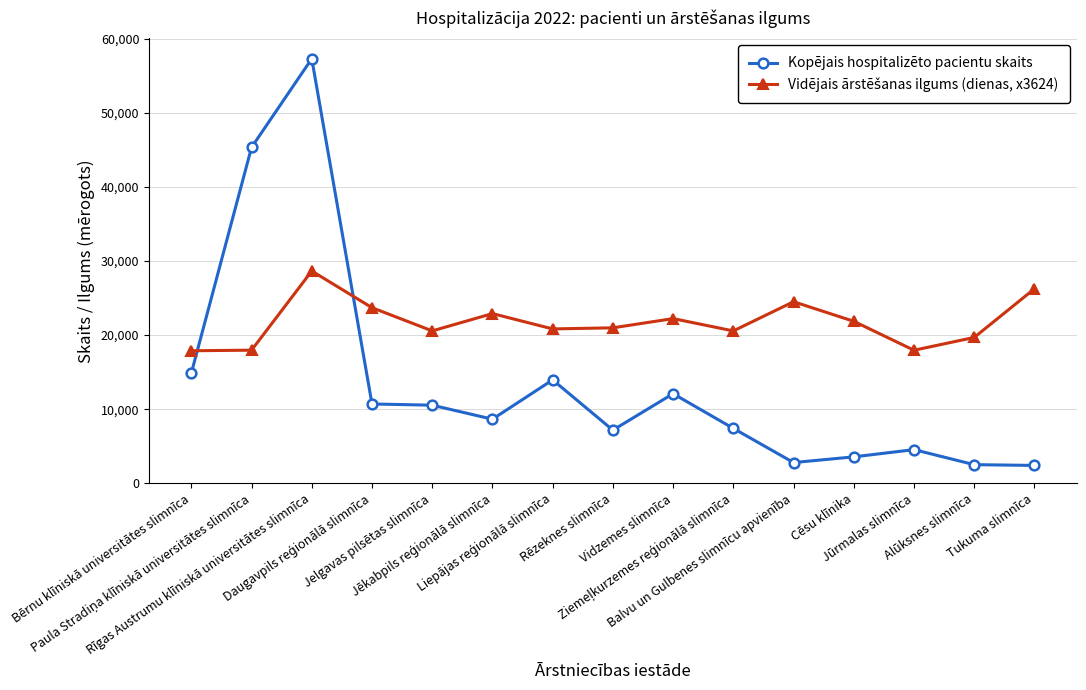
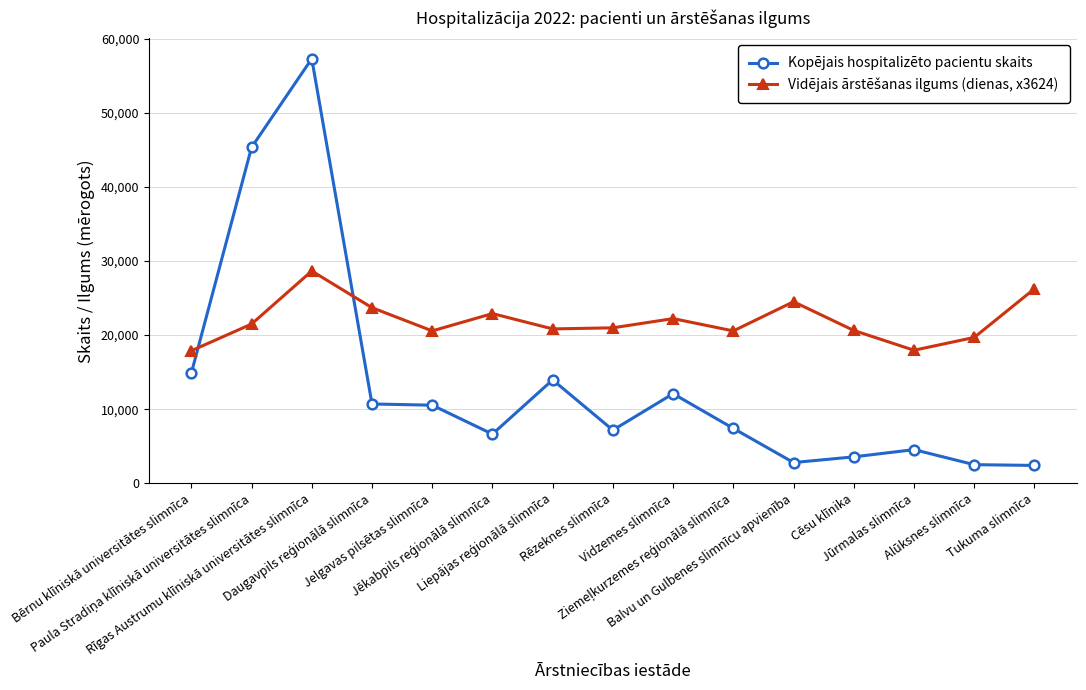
  {
    "Kopējais hospitalizēto pacientu skaits": {
      "Bērnu klīniskā universitātes slimnīca": "15,000",
      "Paula Stradiņa klīniskā universitātes slimnīca": "45,000",
      "Rīgas Austrumu klīniskā universitātes slimnīca": "57,000",
      "Daugavpils reģionālā slimnīca": "11,000",
      "Jelgavas pilsētas slimnīca": "11,000",
-     "Jēkabpils reģionālā slimnīca": "9,000",
+     "Jēkabpils reģionālā slimnīca": "7,000",
      "Liepājas reģionālā slimnīca": "14,000",
      "Rēzeknes slimnīca": "7,000",
      "Vidzemes slimnīca": "12,000",
      "Ziemeļkurzemes reģionālā slimnīca": "7,000",
      "Balvu un Gulbenes slimnīcu apvienība": "3,000",
      "Cēsu klīnika": "4,000",
      "Jūrmalas slimnīca": "5,000",
      "Alūksnes slimnīca": "3,000",
      "Tukuma slimnīca": "2,000"
    },
    "Vidējais ārstēšanas ilgums (dienas, x3624)": {
      "Bērnu klīniskā universitātes slimnīca": "18,000",
-     "Paula Stradiņa klīniskā universitātes slimnīca": "18,000",
+     "Paula Stradiņa klīniskā universitātes slimnīca": "21,000",
      "Rīgas Austrumu klīniskā universitātes slimnīca": "29,000",
      "Daugavpils reģionālā slimnīca": "24,000",
      "Jelgavas pilsētas slimnīca": "21,000",
      "Jēkabpils reģionālā slimnīca": "23,000",
      "Liepājas reģionālā slimnīca": "21,000",
      "Rēzeknes slimnīca": "21,000",
      "Vidzemes slimnīca": "22,000",
      "Ziemeļkurzemes reģionālā slimnīca": "21,000",
      "Balvu un Gulbenes slimnīcu apvienība": "25,000",
-     "Cēsu klīnika": "22,000",
+     "Cēsu klīnika": "21,000",
      "Jūrmalas slimnīca": "18,000",
      "Alūksnes slimnīca": "20,000",
      "Tukuma slimnīca": "26,000"
    }
  }
